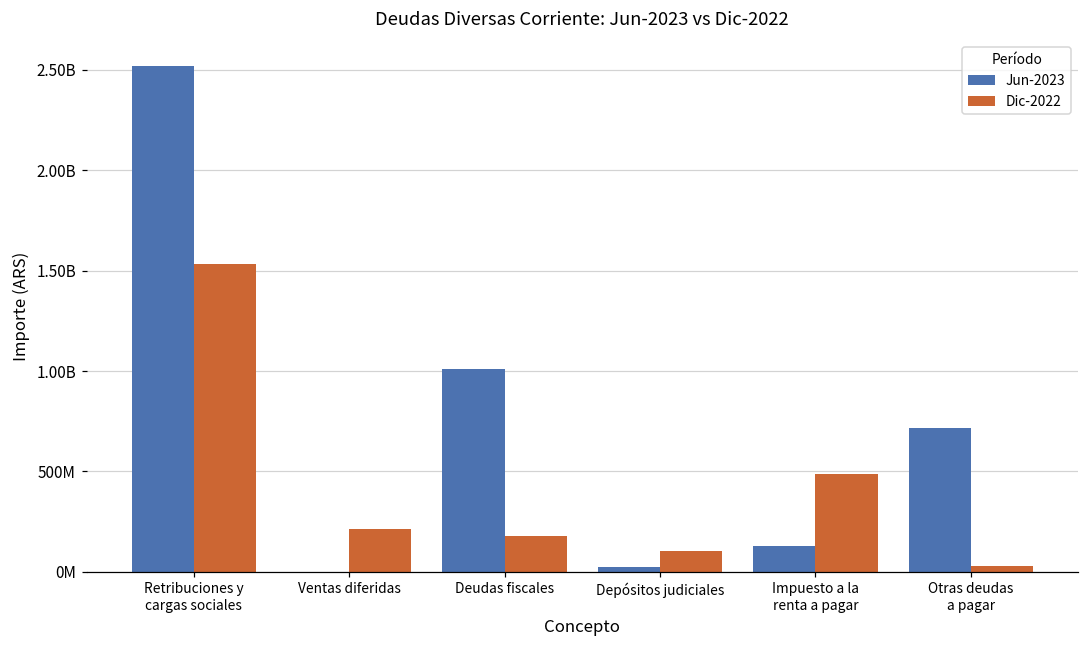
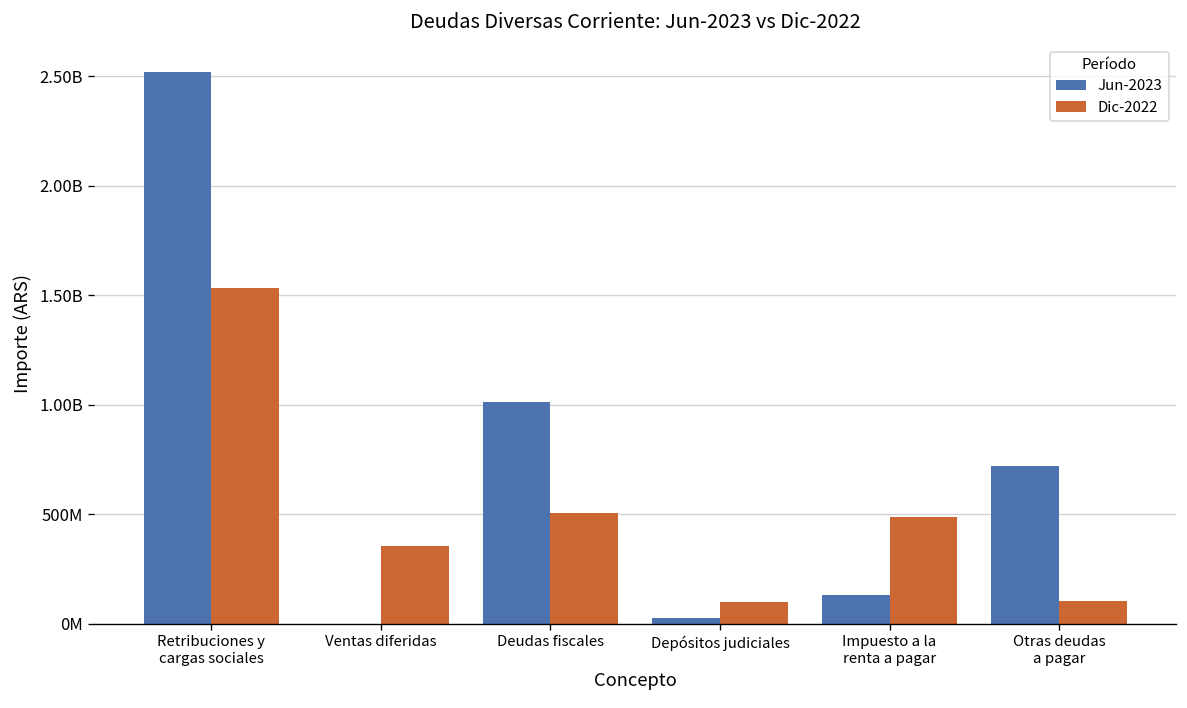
  {
    "Jun-2023": {
      "Retribuciones y cargas sociales": 2520000000,
      "Ventas diferidas": 0,
      "Deudas fiscales": 1010000000,
      "Depósitos judiciales": 30000000,
      "Impuesto a la renta a pagar": 130000000,
      "Otras deudas a pagar": 720000000
    },
    "Dic-2022": {
      "Retribuciones y cargas sociales": 1530000000,
-     "Ventas diferidas": 210000000,
-     "Deudas fiscales": 180000000,
+     "Ventas diferidas": 360000000,
+     "Deudas fiscales": 510000000,
      "Depósitos judiciales": 100000000,
      "Impuesto a la renta a pagar": 490000000,
-     "Otras deudas a pagar": 30000000
+     "Otras deudas a pagar": 100000000
    }
  }
